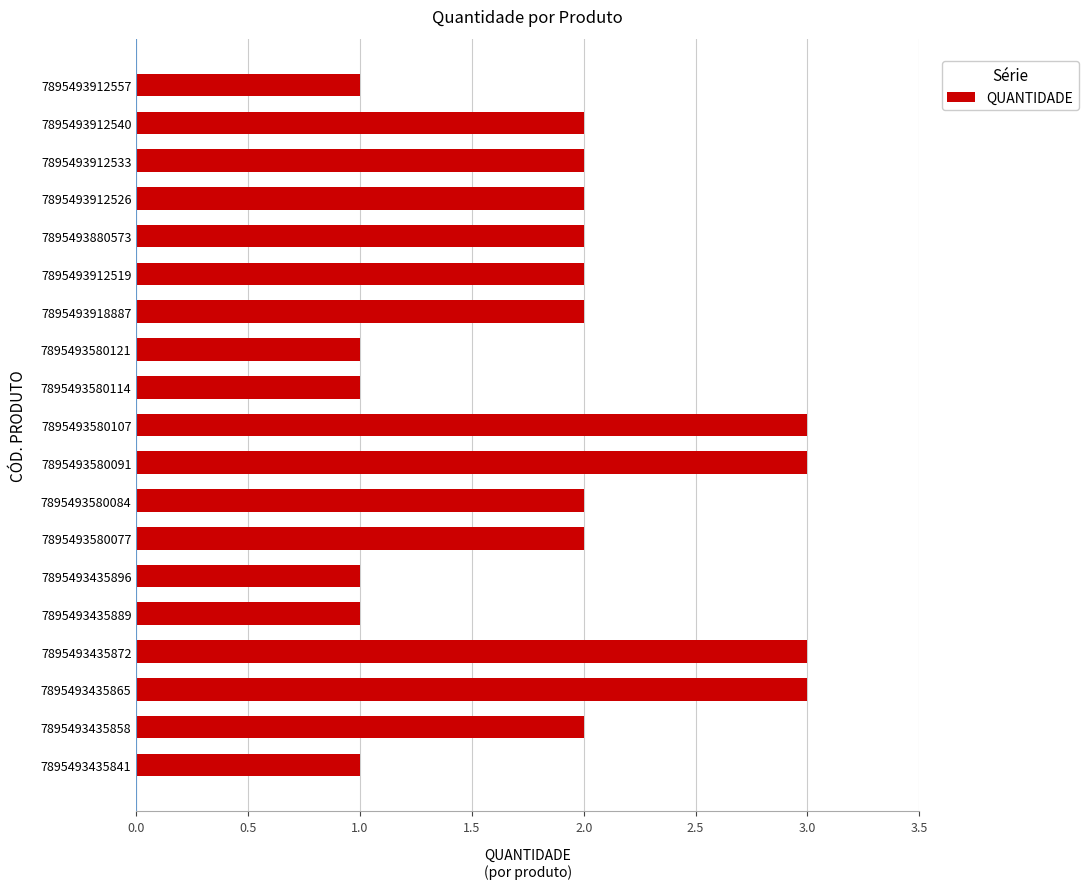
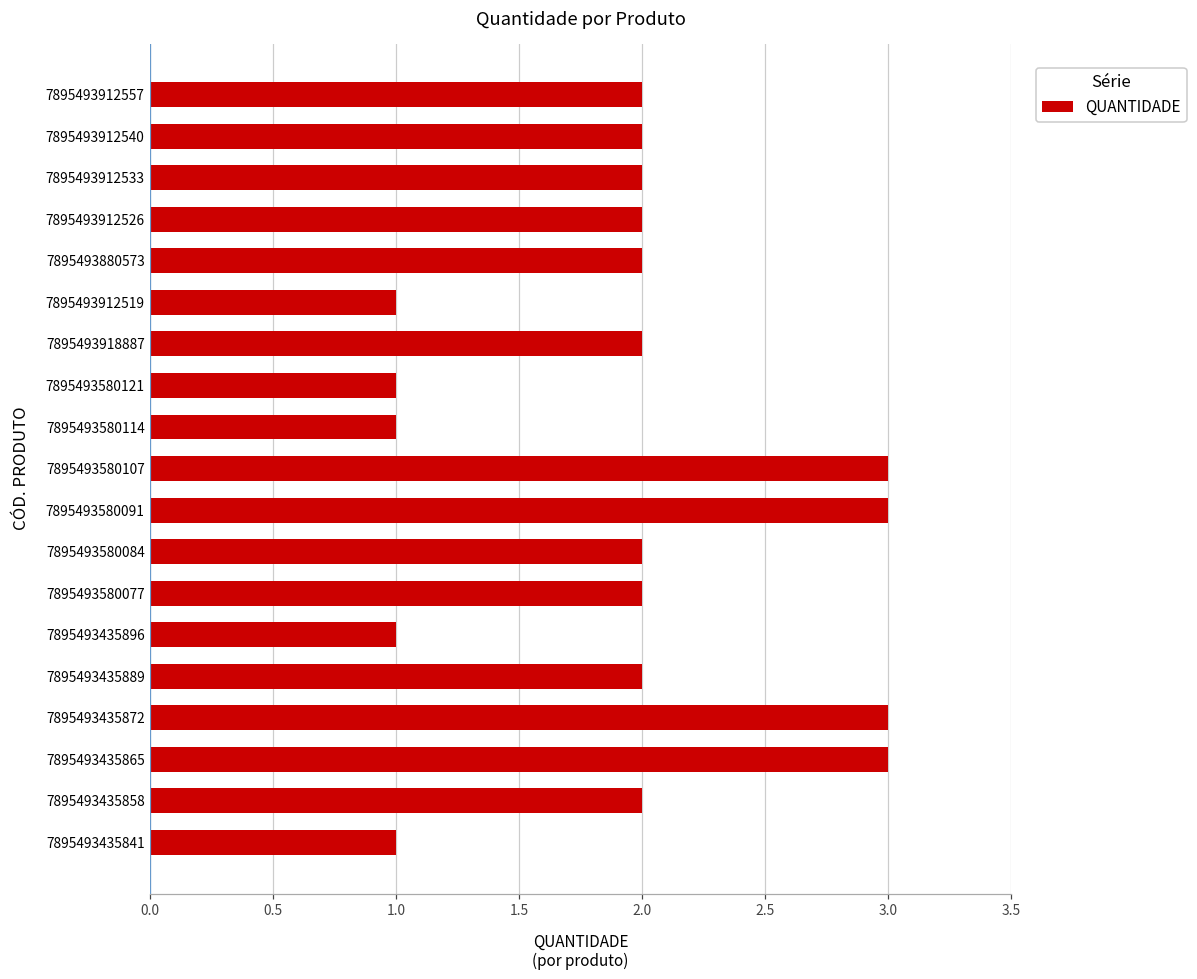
  {
-   "7895493912557": 1,
+   "7895493912557": 2,
    "7895493912540": 2,
    "7895493912533": 2,
    "7895493912526": 2,
    "7895493880573": 2,
-   "7895493912519": 2,
+   "7895493912519": 1,
    "7895493918887": 2,
    "7895493580121": 1,
    "7895493580114": 1,
    "7895493580107": 3,
    "7895493580091": 3,
    "7895493580084": 2,
    "7895493580077": 2,
    "7895493435896": 1,
-   "7895493435889": 1,
+   "7895493435889": 2,
    "7895493435872": 3,
    "7895493435865": 3,
    "7895493435858": 2,
    "7895493435841": 1
  }
